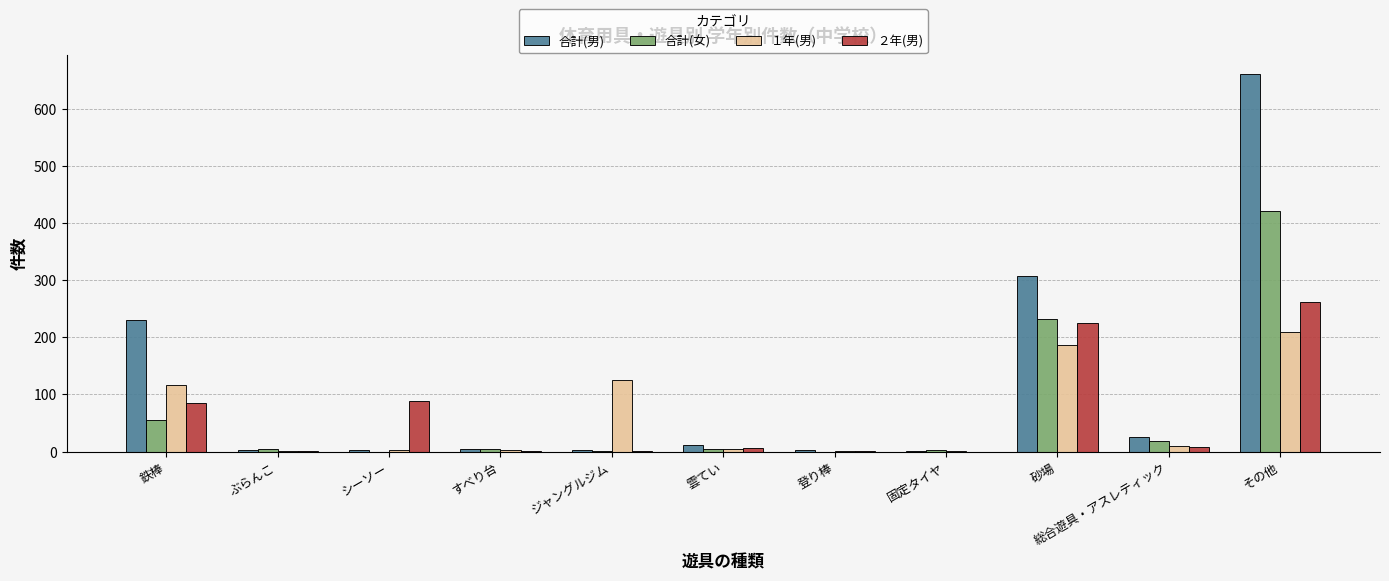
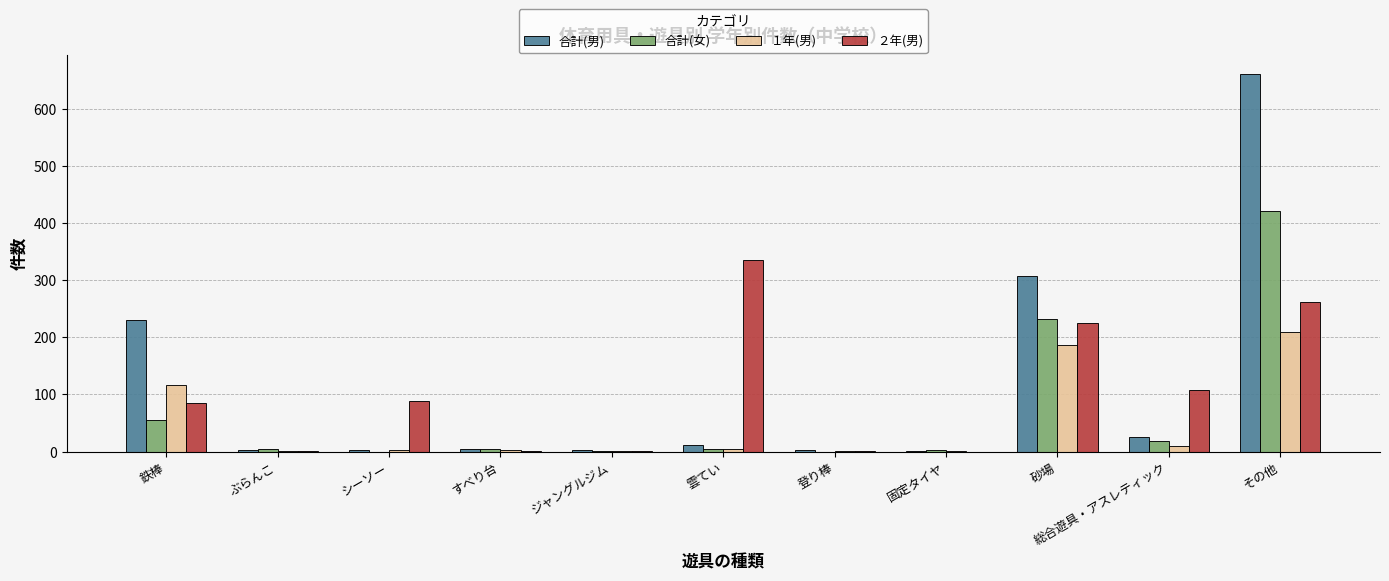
  {
    "合計(男)": {
      "鉄棒": 230,
      "雲てい": 10,
      "砂場": 310,
      "総合遊具・アスレティック": 30,
      "その他": 660
    },
    "合計(女)": {
      "鉄棒": 60,
      "ぶらんこ": 10,
      "シーソー": 0,
      "登り棒": 0,
      "砂場": 230,
      "総合遊具・アスレティック": 20,
      "その他": 420
    },
    "１年(男)": {
      "鉄棒": 120,
-     "ジャングルジム": 130,
+     "ジャングルジム": 0,
      "雲てい": 10,
      "砂場": 190,
      "総合遊具・アスレティック": 10,
      "その他": 210
    },
    "２年(男)": {
      "鉄棒": 90,
      "シーソー": 90,
-     "雲てい": 10,
+     "雲てい": 340,
      "固定タイヤ": 0,
      "砂場": 230,
-     "総合遊具・アスレティック": 10,
+     "総合遊具・アスレティック": 110,
      "その他": 260
    }
  }
